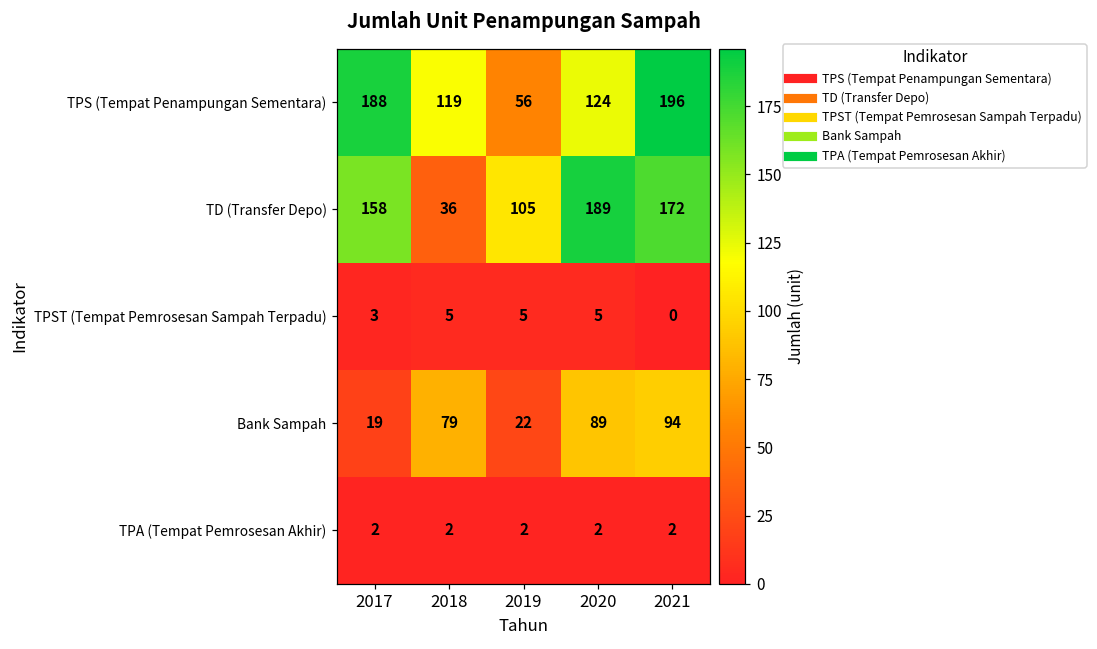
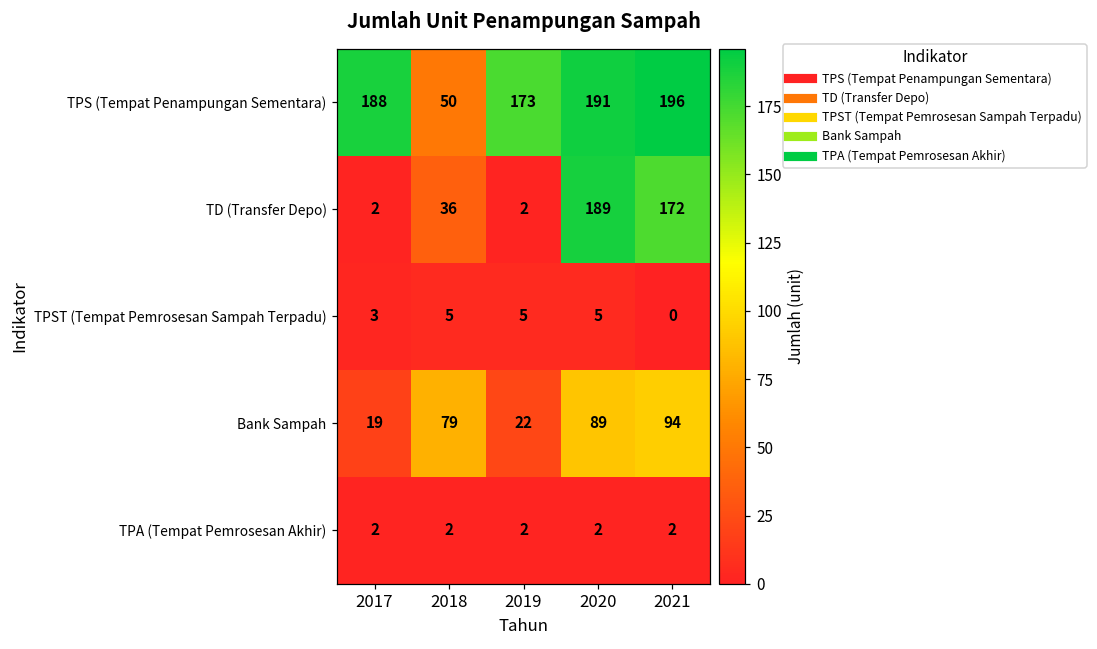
  {
    "TPS (Tempat Penampungan Sementara)": {
      "2017": 188,
-     "2018": 119,
-     "2019": 56,
-     "2020": 124,
+     "2018": 50,
+     "2019": 173,
+     "2020": 191,
      "2021": 196
    },
    "TD (Transfer Depo)": {
-     "2017": 158,
+     "2017": 2,
      "2018": 36,
-     "2019": 105,
+     "2019": 2,
      "2020": 189,
      "2021": 172
    },
    "TPST (Tempat Pemrosesan Sampah Terpadu)": {
      "2017": 3,
      "2018": 5,
      "2019": 5,
      "2020": 5,
      "2021": 0
    },
    "Bank Sampah": {
      "2017": 19,
      "2018": 79,
      "2019": 22,
      "2020": 89,
      "2021": 94
    },
    "TPA (Tempat Pemrosesan Akhir)": {
      "2017": 2,
      "2018": 2,
      "2019": 2,
      "2020": 2,
      "2021": 2
    }
  }
